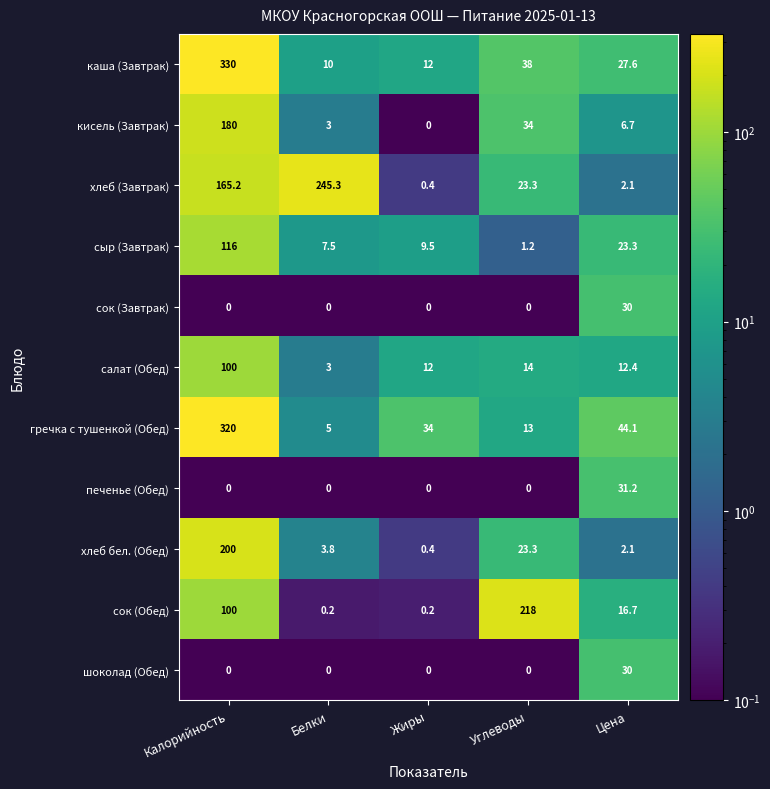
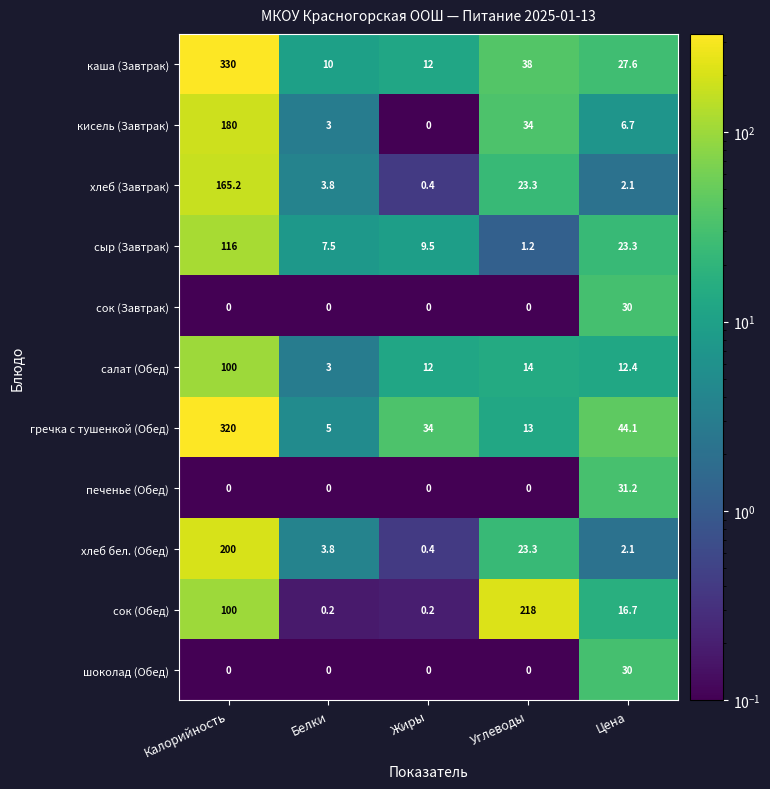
  {
    "каша (Завтрак)": {
      "Калорийность": 330,
      "Белки": 10,
      "Жиры": 12,
      "Углеводы": 38,
      "Цена": 27.6
    },
    "кисель (Завтрак)": {
      "Калорийность": 180,
      "Белки": 3,
      "Жиры": 0,
      "Углеводы": 34,
      "Цена": 6.7
    },
    "хлеб (Завтрак)": {
      "Калорийность": 165.2,
-     "Белки": 245.3,
+     "Белки": 3.8,
      "Жиры": 0.4,
      "Углеводы": 23.3,
      "Цена": 2.1
    },
    "сыр (Завтрак)": {
      "Калорийность": 116,
      "Белки": 7.5,
      "Жиры": 9.5,
      "Углеводы": 1.2,
      "Цена": 23.3
    },
    "сок (Завтрак)": {
      "Калорийность": 0,
      "Белки": 0,
      "Жиры": 0,
      "Углеводы": 0,
      "Цена": 30
    },
    "салат (Обед)": {
      "Калорийность": 100,
      "Белки": 3,
      "Жиры": 12,
      "Углеводы": 14,
      "Цена": 12.4
    },
    "гречка с тушенкой (Обед)": {
      "Калорийность": 320,
      "Белки": 5,
      "Жиры": 34,
      "Углеводы": 13,
      "Цена": 44.1
    },
    "печенье (Обед)": {
      "Калорийность": 0,
      "Белки": 0,
      "Жиры": 0,
      "Углеводы": 0,
      "Цена": 31.2
    },
    "хлеб бел. (Обед)": {
      "Калорийность": 200,
      "Белки": 3.8,
      "Жиры": 0.4,
      "Углеводы": 23.3,
      "Цена": 2.1
    },
    "сок (Обед)": {
      "Калорийность": 100,
      "Белки": 0.2,
      "Жиры": 0.2,
      "Углеводы": 218,
      "Цена": 16.7
    },
    "шоколад (Обед)": {
      "Калорийность": 0,
      "Белки": 0,
      "Жиры": 0,
      "Углеводы": 0,
      "Цена": 30
    }
  }
